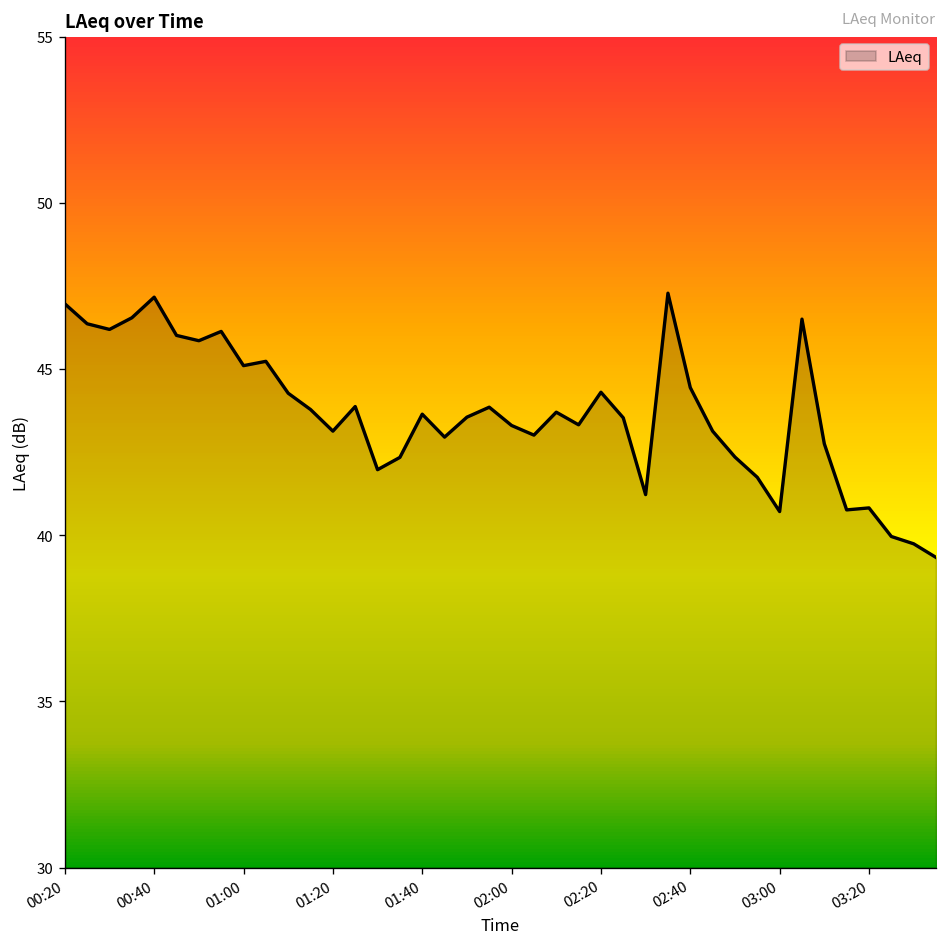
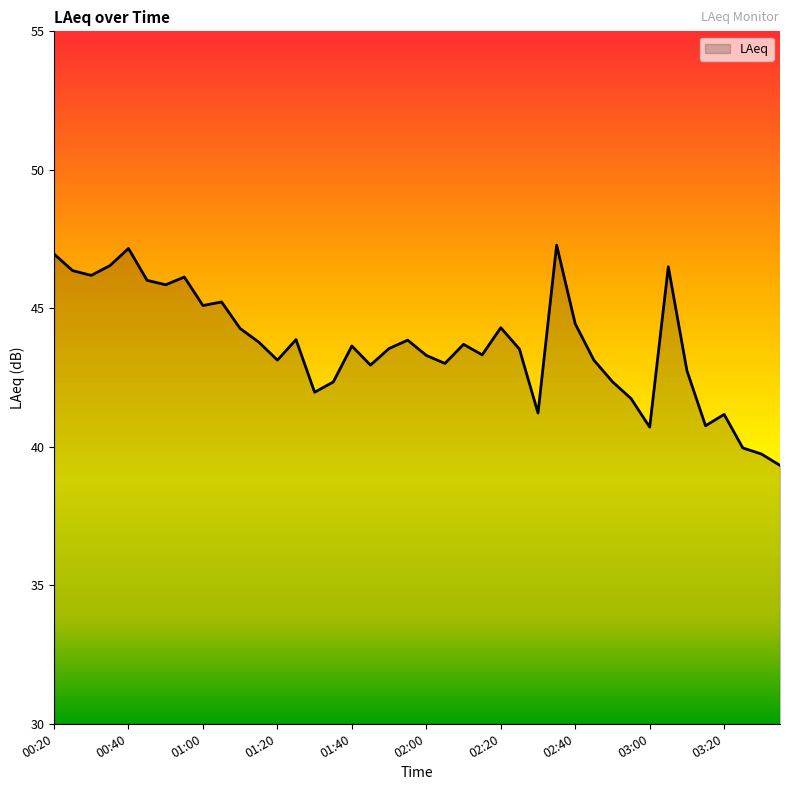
  {
    "00:20": 47.0,
    "00:40": 47.2,
    "01:00": 45.1,
    "01:20": 43.1,
    "01:40": 43.6,
    "02:00": 43.3,
    "02:20": 44.3,
    "02:40": 44.4,
    "03:00": 40.7,
-   "03:20": 40.8
+   "03:20": 41.2
  }
